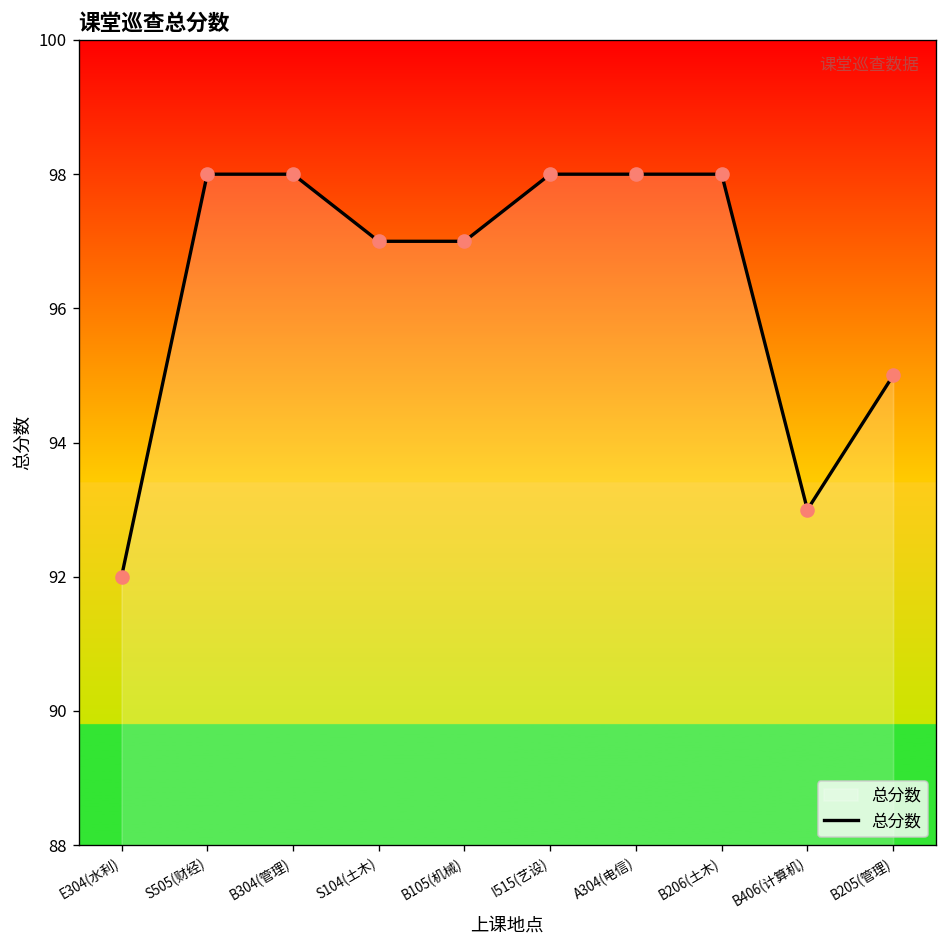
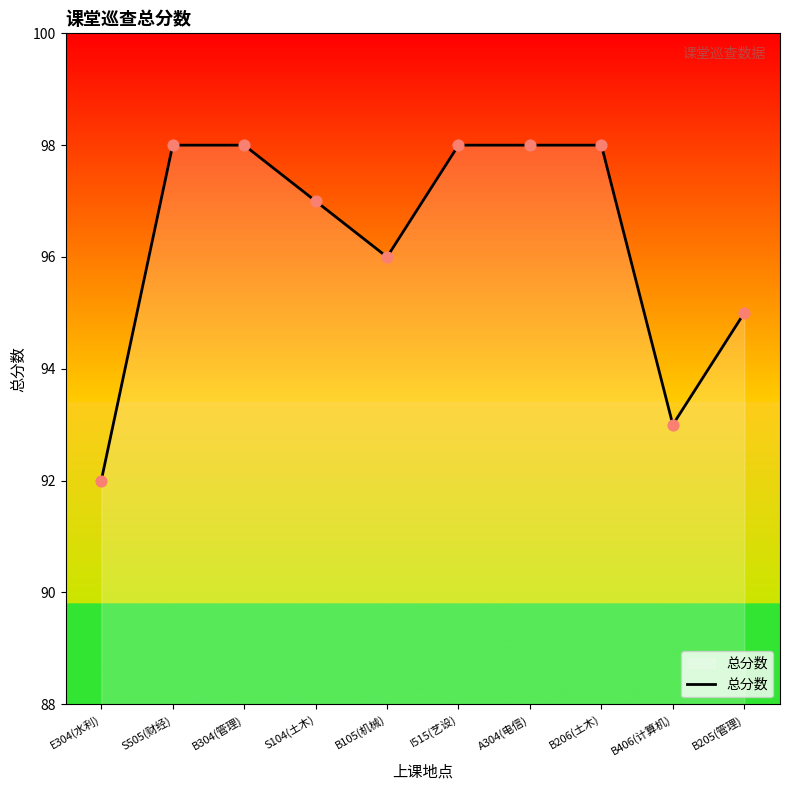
  {
    "E304(水利)": 92,
    "S505(财经)": 98,
    "B304(管理)": 98,
    "S104(土木)": 97,
-   "B105(机械)": 97,
+   "B105(机械)": 96,
    "I515(艺设)": 98,
    "A304(电信)": 98,
    "B206(土木)": 98,
    "B406(计算机)": 93,
    "B205(管理)": 95
  }
